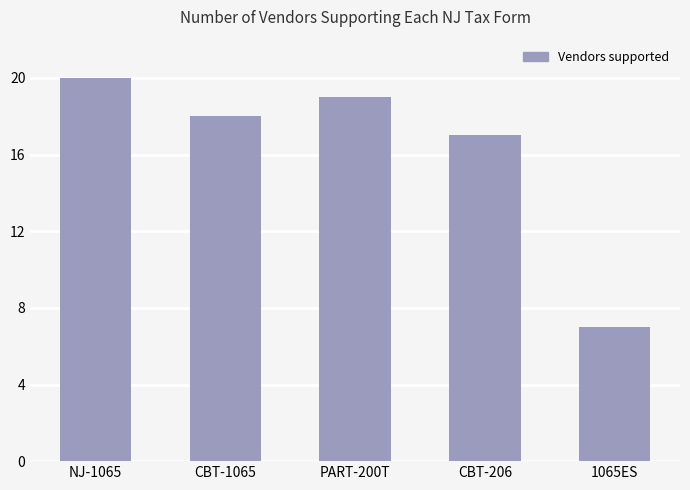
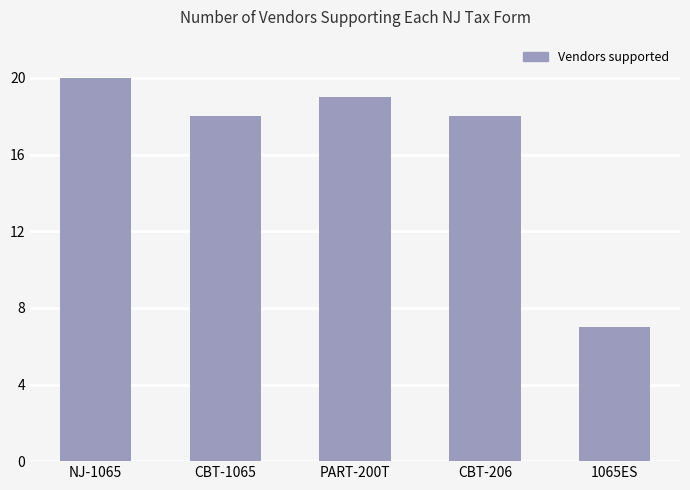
  {
    "NJ-1065": 20,
    "CBT-1065": 18,
    "PART-200T": 19,
-   "CBT-206": 17,
+   "CBT-206": 18,
    "1065ES": 7
  }
